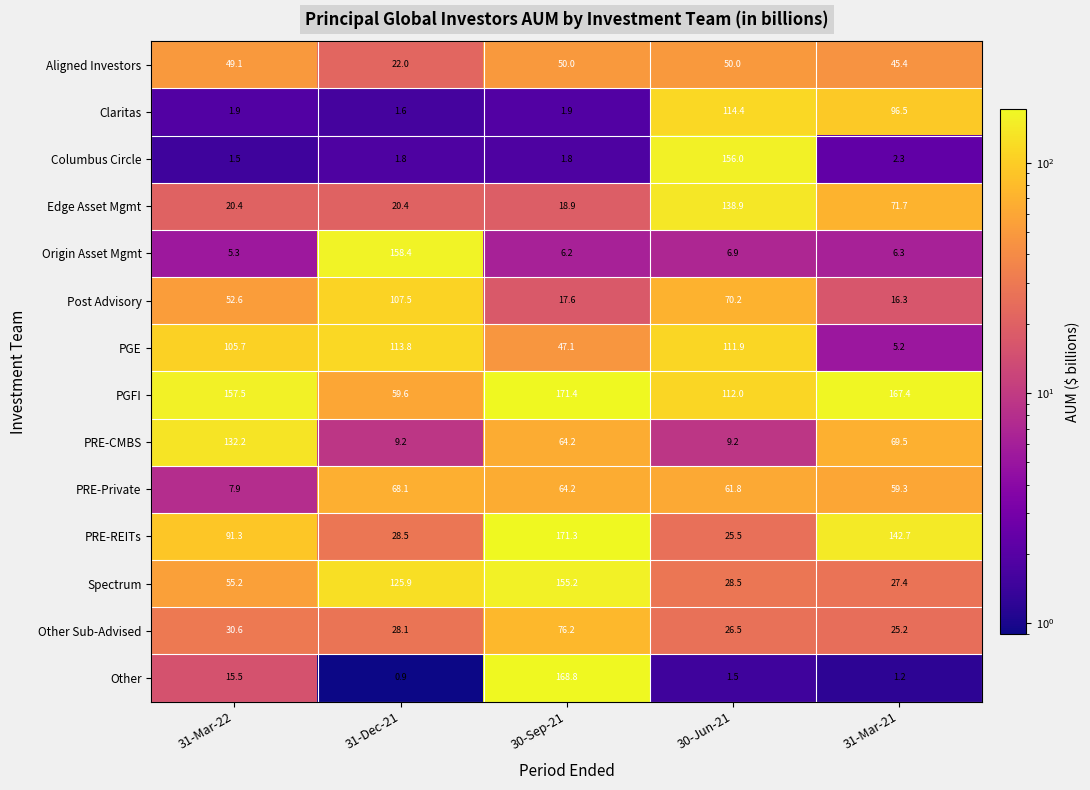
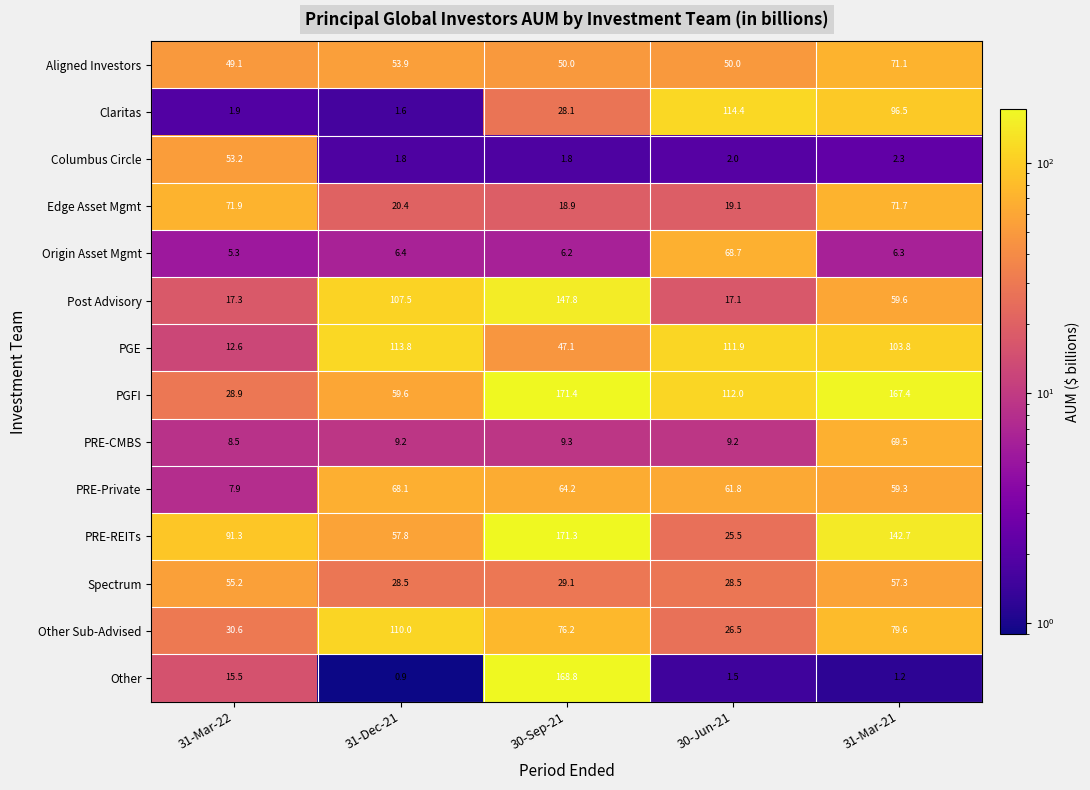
  {
    "Aligned Investors": {
      "31-Mar-22": 49.1,
-     "31-Dec-21": 22.0,
+     "31-Dec-21": 53.9,
      "30-Sep-21": 50.0,
      "30-Jun-21": 50.0,
-     "31-Mar-21": 45.4
+     "31-Mar-21": 71.1
    },
    "Claritas": {
      "31-Mar-22": 1.9,
      "31-Dec-21": 1.6,
-     "30-Sep-21": 1.9,
+     "30-Sep-21": 28.1,
      "30-Jun-21": 114.4,
      "31-Mar-21": 96.5
    },
    "Columbus Circle": {
-     "31-Mar-22": 1.5,
+     "31-Mar-22": 53.2,
      "31-Dec-21": 1.8,
      "30-Sep-21": 1.8,
-     "30-Jun-21": 156.0,
+     "30-Jun-21": 2.0,
      "31-Mar-21": 2.3
    },
    "Edge Asset Mgmt": {
-     "31-Mar-22": 20.4,
+     "31-Mar-22": 71.9,
      "31-Dec-21": 20.4,
      "30-Sep-21": 18.9,
-     "30-Jun-21": 138.9,
+     "30-Jun-21": 19.1,
      "31-Mar-21": 71.7
    },
    "Origin Asset Mgmt": {
      "31-Mar-22": 5.3,
-     "31-Dec-21": 158.4,
+     "31-Dec-21": 6.4,
      "30-Sep-21": 6.2,
-     "30-Jun-21": 6.9,
+     "30-Jun-21": 68.7,
      "31-Mar-21": 6.3
    },
    "Post Advisory": {
-     "31-Mar-22": 52.6,
+     "31-Mar-22": 17.3,
      "31-Dec-21": 107.5,
-     "30-Sep-21": 17.6,
-     "30-Jun-21": 70.2,
-     "31-Mar-21": 16.3
+     "30-Sep-21": 147.8,
+     "30-Jun-21": 17.1,
+     "31-Mar-21": 59.6
    },
    "PGE": {
-     "31-Mar-22": 105.7,
+     "31-Mar-22": 12.6,
      "31-Dec-21": 113.8,
      "30-Sep-21": 47.1,
      "30-Jun-21": 111.9,
-     "31-Mar-21": 5.2
+     "31-Mar-21": 103.8
    },
    "PGFI": {
-     "31-Mar-22": 157.5,
+     "31-Mar-22": 28.9,
      "31-Dec-21": 59.6,
      "30-Sep-21": 171.4,
      "30-Jun-21": 112.0,
      "31-Mar-21": 167.4
    },
    "PRE-CMBS": {
-     "31-Mar-22": 132.2,
+     "31-Mar-22": 8.5,
      "31-Dec-21": 9.2,
-     "30-Sep-21": 64.2,
+     "30-Sep-21": 9.3,
      "30-Jun-21": 9.2,
      "31-Mar-21": 69.5
    },
    "PRE-Private": {
      "31-Mar-22": 7.9,
      "31-Dec-21": 68.1,
      "30-Sep-21": 64.2,
      "30-Jun-21": 61.8,
      "31-Mar-21": 59.3
    },
    "PRE-REITs": {
      "31-Mar-22": 91.3,
-     "31-Dec-21": 28.5,
+     "31-Dec-21": 57.8,
      "30-Sep-21": 171.3,
      "30-Jun-21": 25.5,
      "31-Mar-21": 142.7
    },
    "Spectrum": {
      "31-Mar-22": 55.2,
-     "31-Dec-21": 125.9,
-     "30-Sep-21": 155.2,
+     "31-Dec-21": 28.5,
+     "30-Sep-21": 29.1,
      "30-Jun-21": 28.5,
-     "31-Mar-21": 27.4
+     "31-Mar-21": 57.3
    },
    "Other Sub-Advised": {
      "31-Mar-22": 30.6,
-     "31-Dec-21": 28.1,
+     "31-Dec-21": 110.0,
      "30-Sep-21": 76.2,
      "30-Jun-21": 26.5,
-     "31-Mar-21": 25.2
+     "31-Mar-21": 79.6
    },
    "Other": {
      "31-Mar-22": 15.5,
      "31-Dec-21": 0.9,
      "30-Sep-21": 168.8,
      "30-Jun-21": 1.5,
      "31-Mar-21": 1.2
    }
  }
